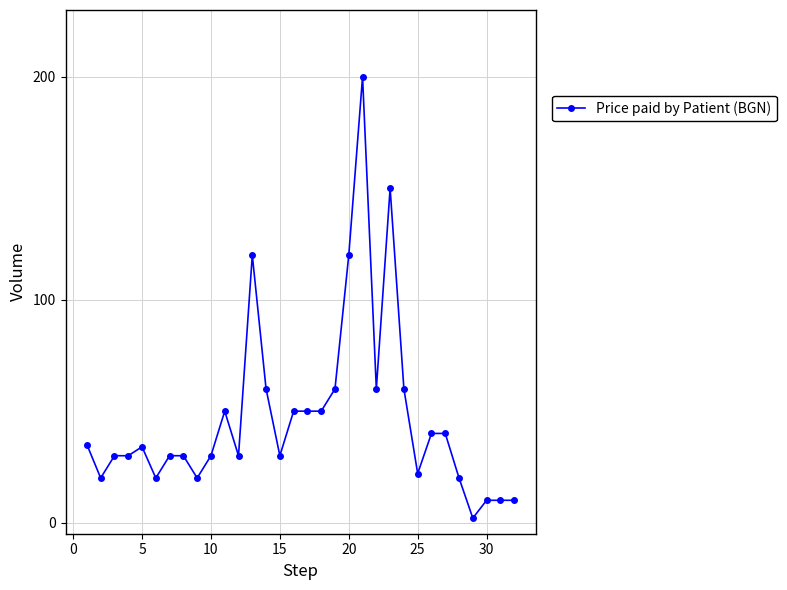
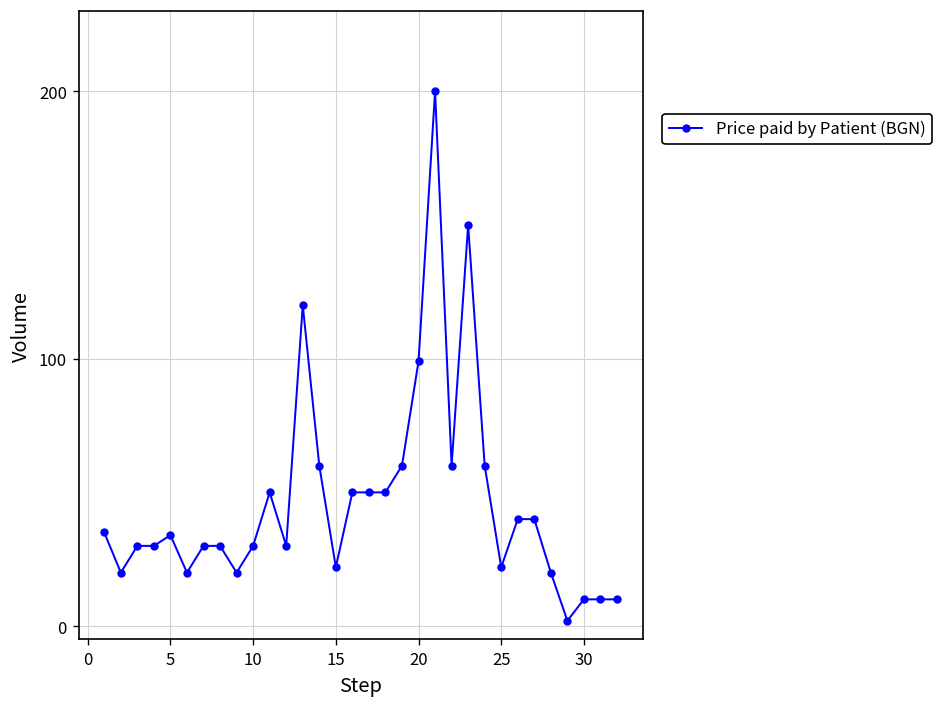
  {
    "5": 34,
    "10": 30,
-   "15": 30,
-   "20": 120,
+   "15": 22,
+   "20": 99,
    "25": 22,
    "30": 10
  }
